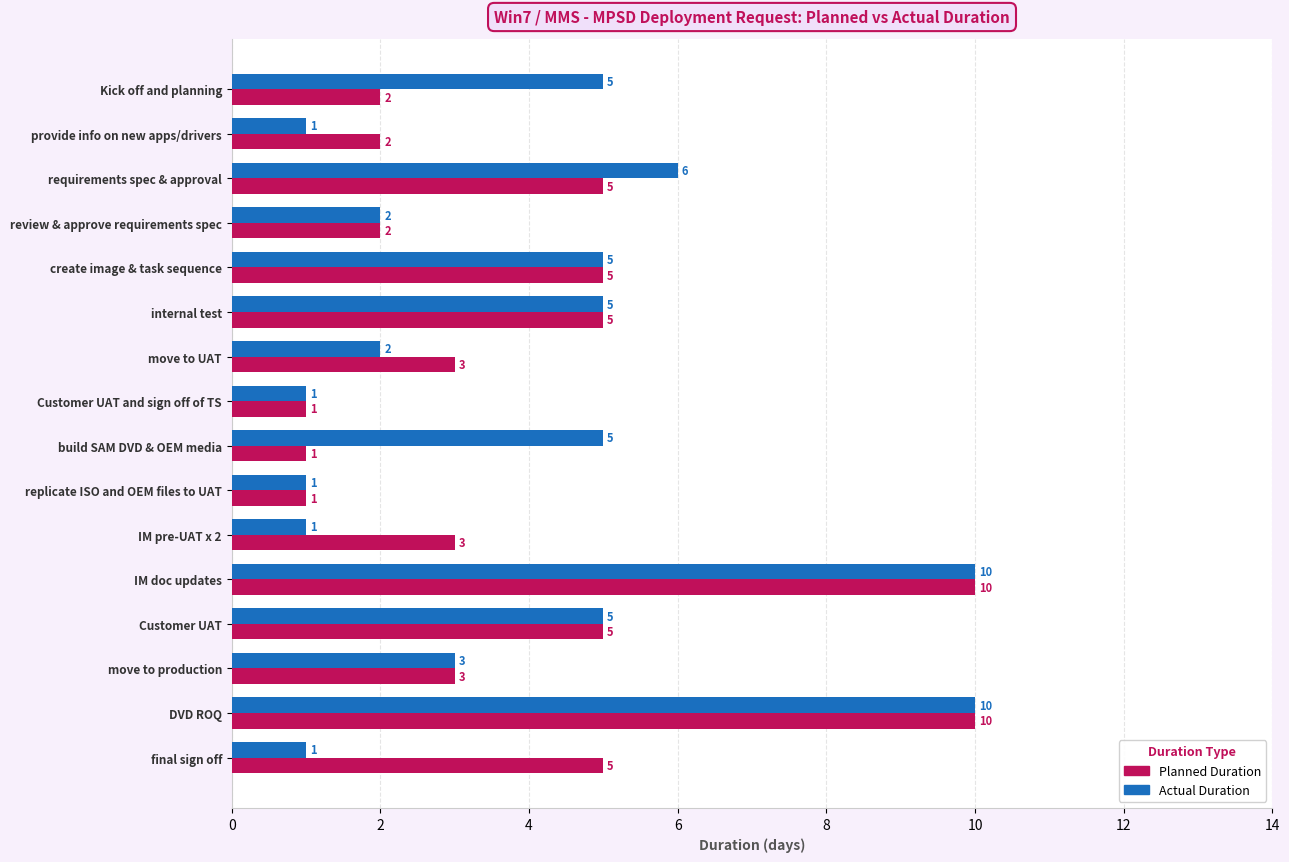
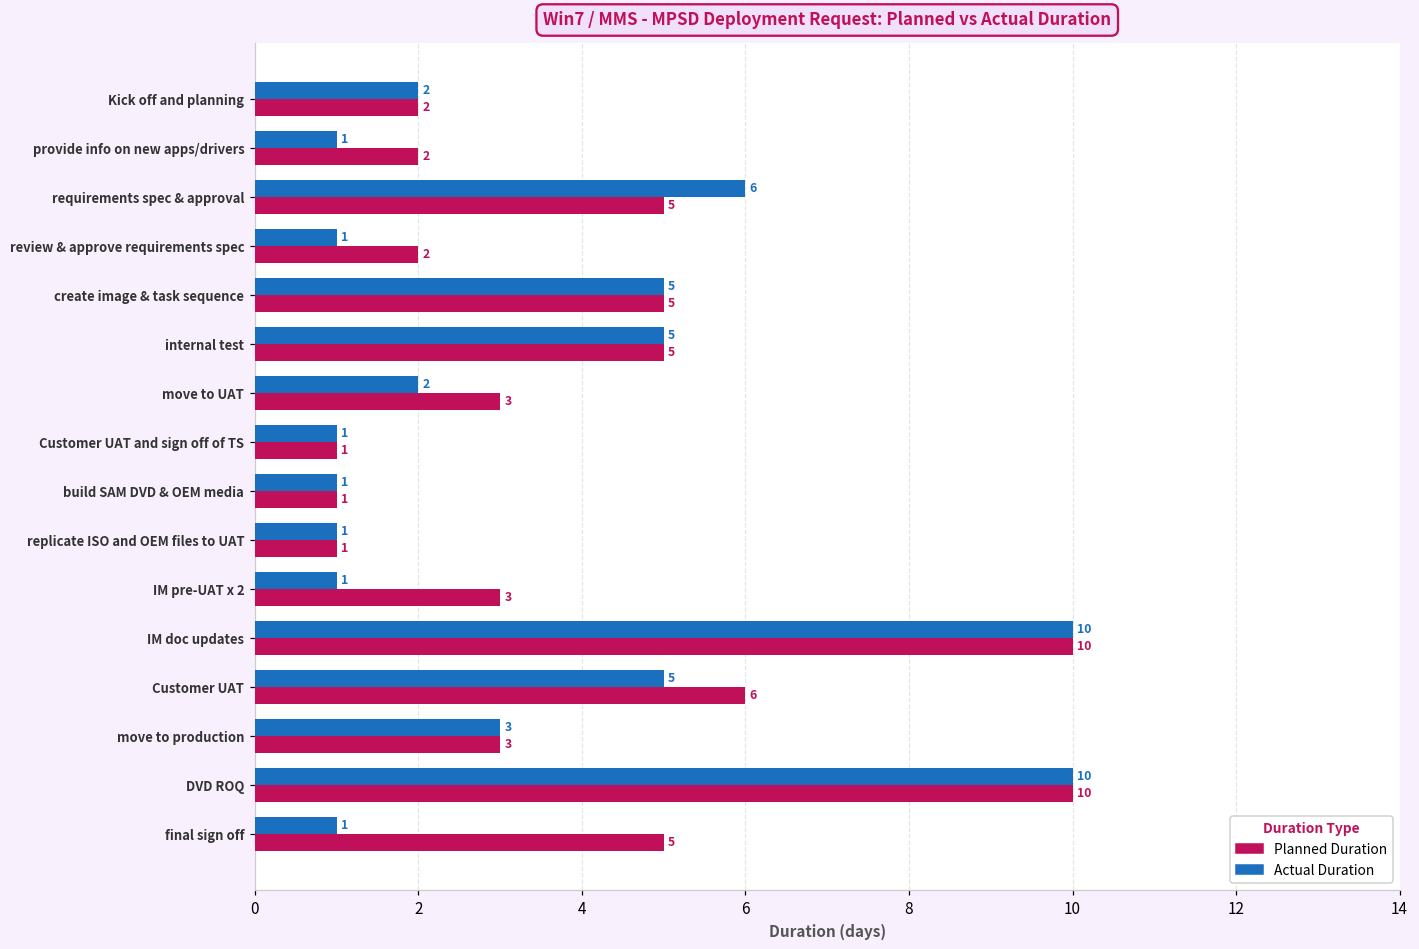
  {
    "Planned Duration": {
      "Kick off and planning": 2,
      "provide info on new apps/drivers": 2,
      "requirements spec & approval": 5,
      "review & approve requirements spec": 2,
      "create image & task sequence": 5,
      "internal test": 5,
      "move to UAT": 3,
      "Customer UAT and sign off of TS": 1,
      "build SAM DVD & OEM media": 1,
      "replicate ISO and OEM files to UAT": 1,
      "IM pre-UAT x 2": 3,
      "IM doc updates": 10,
-     "Customer UAT": 5,
+     "Customer UAT": 6,
      "move to production": 3,
      "DVD ROQ": 10,
      "final sign off": 5
    },
    "Actual Duration": {
-     "Kick off and planning": 5,
+     "Kick off and planning": 2,
      "provide info on new apps/drivers": 1,
      "requirements spec & approval": 6,
-     "review & approve requirements spec": 2,
+     "review & approve requirements spec": 1,
      "create image & task sequence": 5,
      "internal test": 5,
      "move to UAT": 2,
      "Customer UAT and sign off of TS": 1,
-     "build SAM DVD & OEM media": 5,
+     "build SAM DVD & OEM media": 1,
      "replicate ISO and OEM files to UAT": 1,
      "IM pre-UAT x 2": 1,
      "IM doc updates": 10,
      "Customer UAT": 5,
      "move to production": 3,
      "DVD ROQ": 10,
      "final sign off": 1
    }
  }
